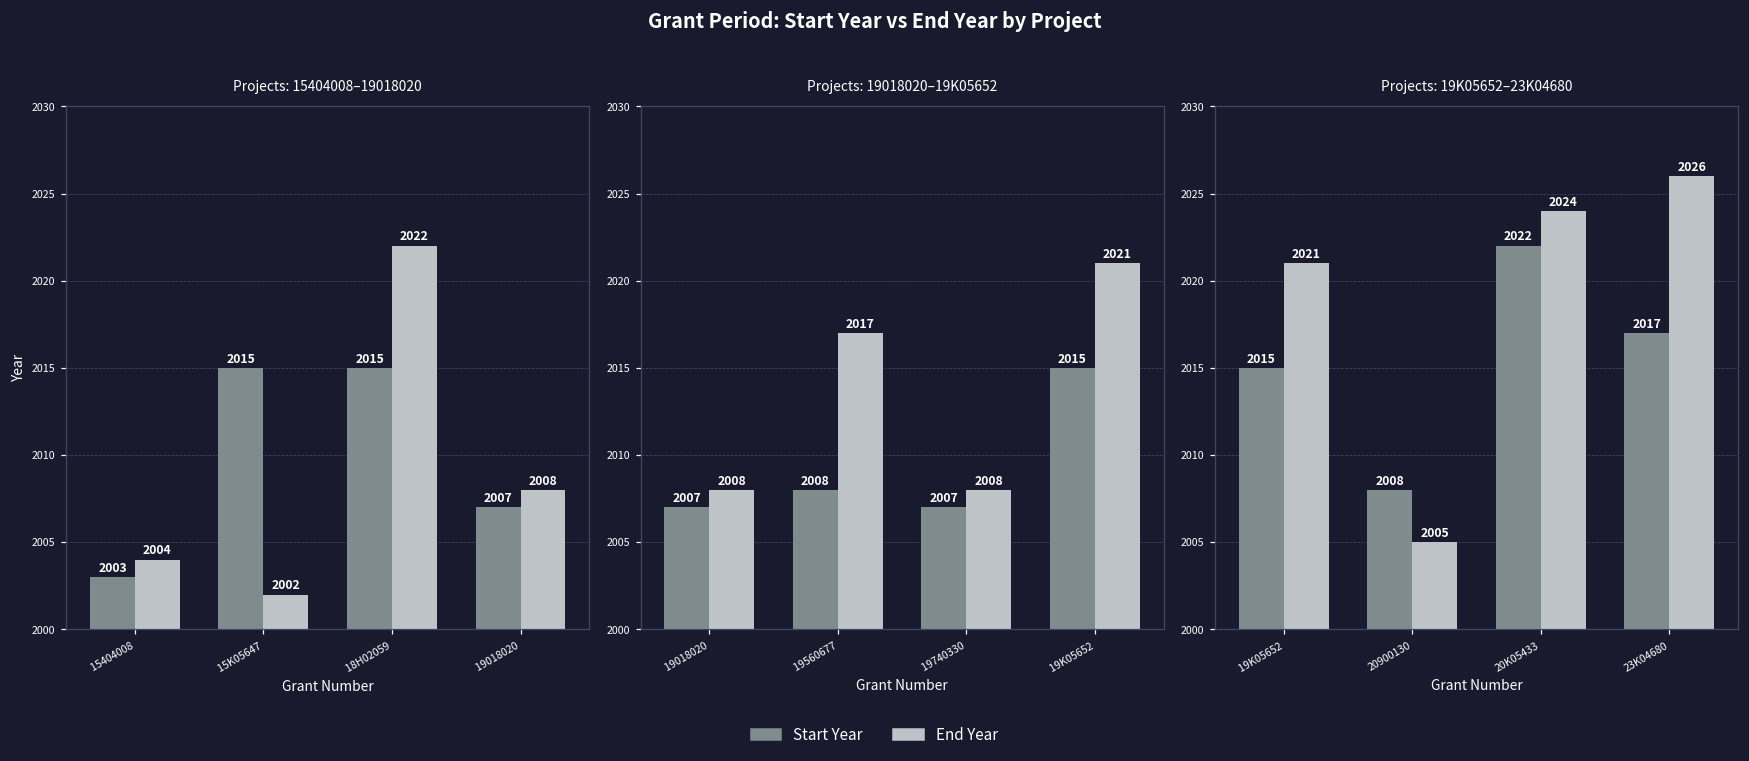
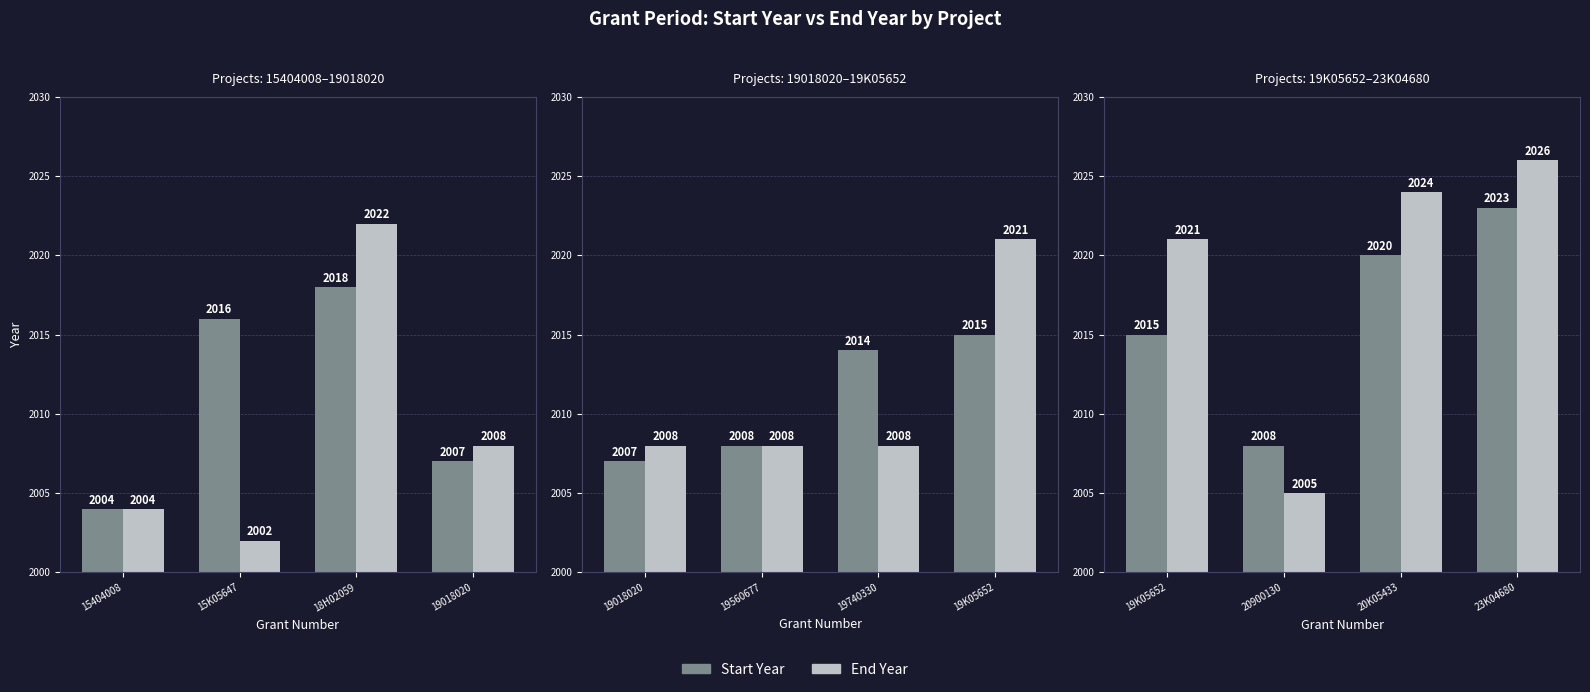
  {
    "Projects: 15404008–19018020": {
      "Start Year": {
-       "15404008": 2003,
-       "15K05647": 2015,
-       "18H02059": 2015,
+       "15404008": 2004,
+       "15K05647": 2016,
+       "18H02059": 2018,
        "19018020": 2007
      },
      "End Year": {
        "15404008": 2004,
        "15K05647": 2002,
        "18H02059": 2022,
        "19018020": 2008
      }
    },
    "Projects: 19018020–19K05652": {
      "Start Year": {
        "19018020": 2007,
        "19560677": 2008,
-       "19740330": 2007,
+       "19740330": 2014,
        "19K05652": 2015
      },
      "End Year": {
        "19018020": 2008,
-       "19560677": 2017,
+       "19560677": 2008,
        "19740330": 2008,
        "19K05652": 2021
      }
    },
    "Projects: 19K05652–23K04680": {
      "Start Year": {
        "19K05652": 2015,
        "20900130": 2008,
-       "20K05433": 2022,
-       "23K04680": 2017
+       "20K05433": 2020,
+       "23K04680": 2023
      },
      "End Year": {
        "19K05652": 2021,
        "20900130": 2005,
        "20K05433": 2024,
        "23K04680": 2026
      }
    }
  }
